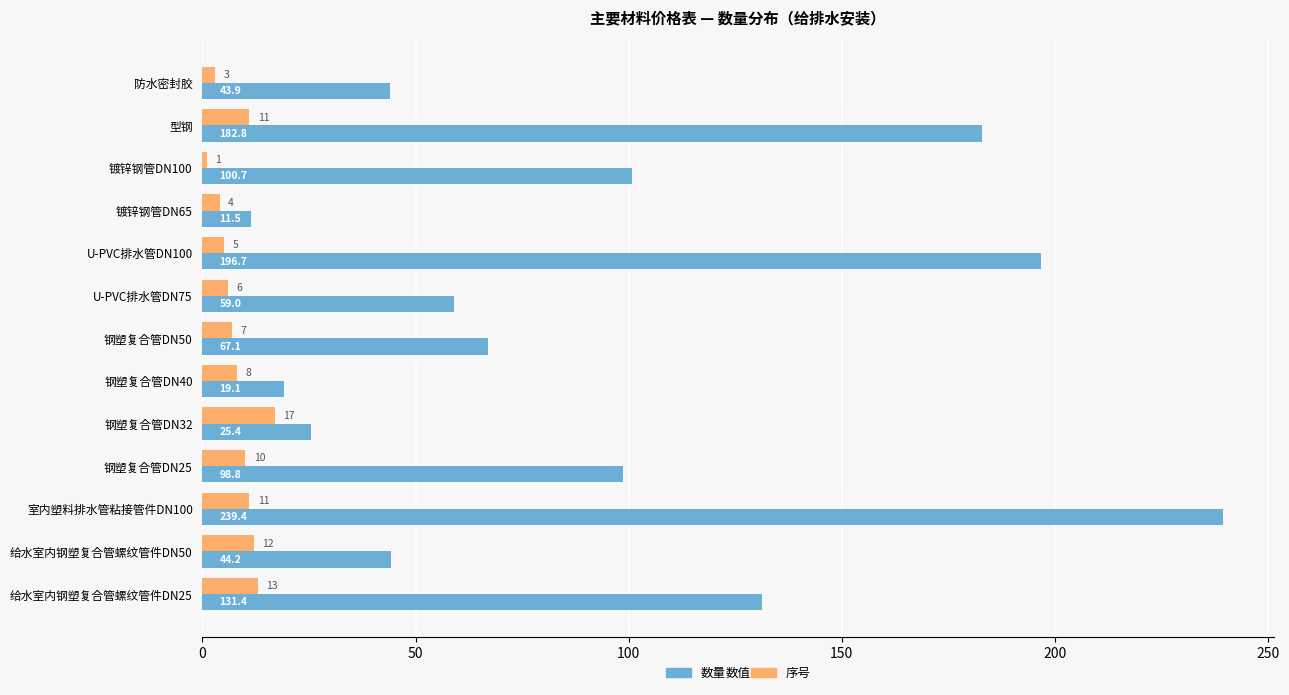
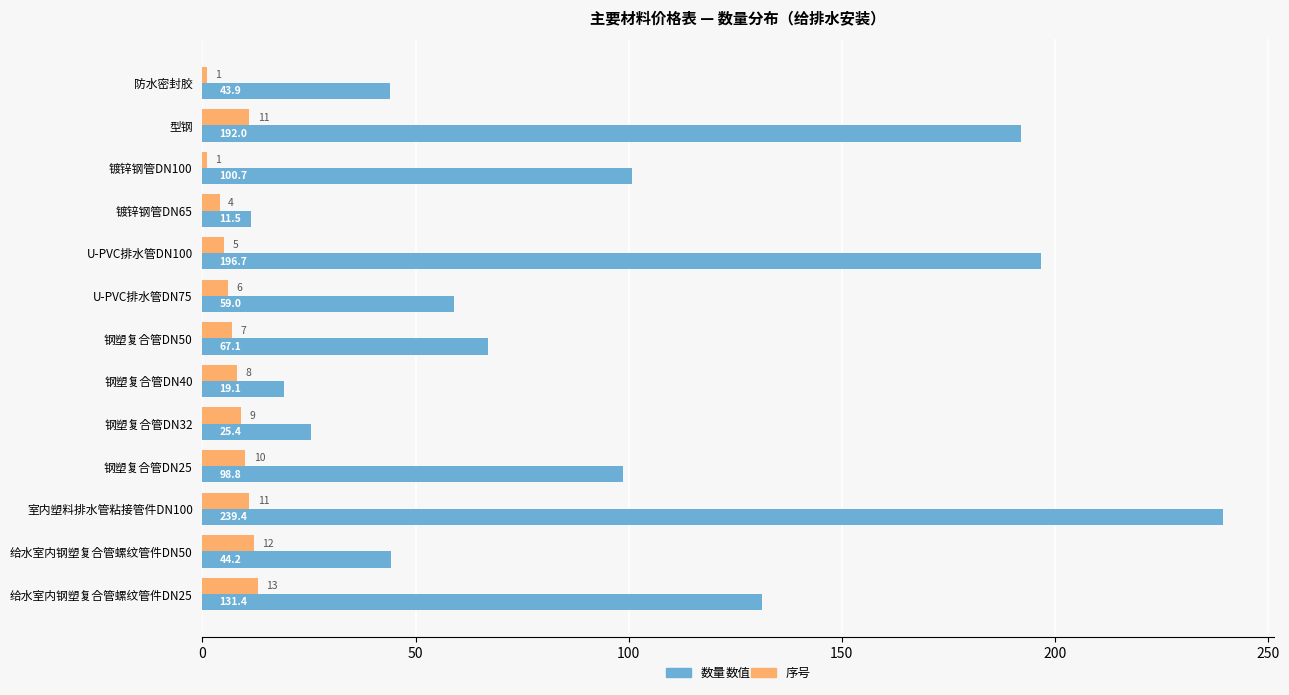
  {
    "数量": {
      "防水密封胶": 43.9,
-     "型钢": 182.8,
+     "型钢": 192.0,
      "镀锌钢管DN100": 100.7,
      "镀锌钢管DN65": 11.5,
      "U-PVC排水管DN100": 196.7,
      "U-PVC排水管DN75": 59.0,
      "钢塑复合管DN50": 67.1,
      "钢塑复合管DN40": 19.1,
      "钢塑复合管DN32": 25.4,
      "钢塑复合管DN25": 98.8,
      "室内塑料排水管粘接管件DN100": 239.4,
      "给水室内钢塑复合管螺纹管件DN50": 44.2,
      "给水室内钢塑复合管螺纹管件DN25": 131.4
    },
    "序号": {
-     "防水密封胶": 3,
+     "防水密封胶": 1,
      "型钢": 11,
      "镀锌钢管DN100": 1,
      "镀锌钢管DN65": 4,
      "U-PVC排水管DN100": 5,
      "U-PVC排水管DN75": 6,
      "钢塑复合管DN50": 7,
      "钢塑复合管DN40": 8,
-     "钢塑复合管DN32": 17,
+     "钢塑复合管DN32": 9,
      "钢塑复合管DN25": 10,
      "室内塑料排水管粘接管件DN100": 11,
      "给水室内钢塑复合管螺纹管件DN50": 12,
      "给水室内钢塑复合管螺纹管件DN25": 13
    }
  }
